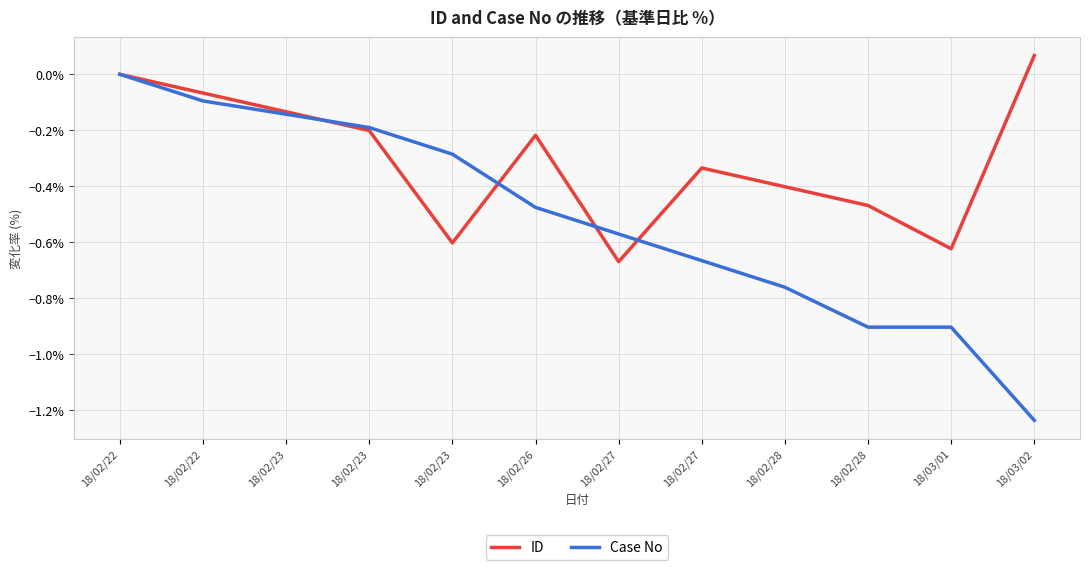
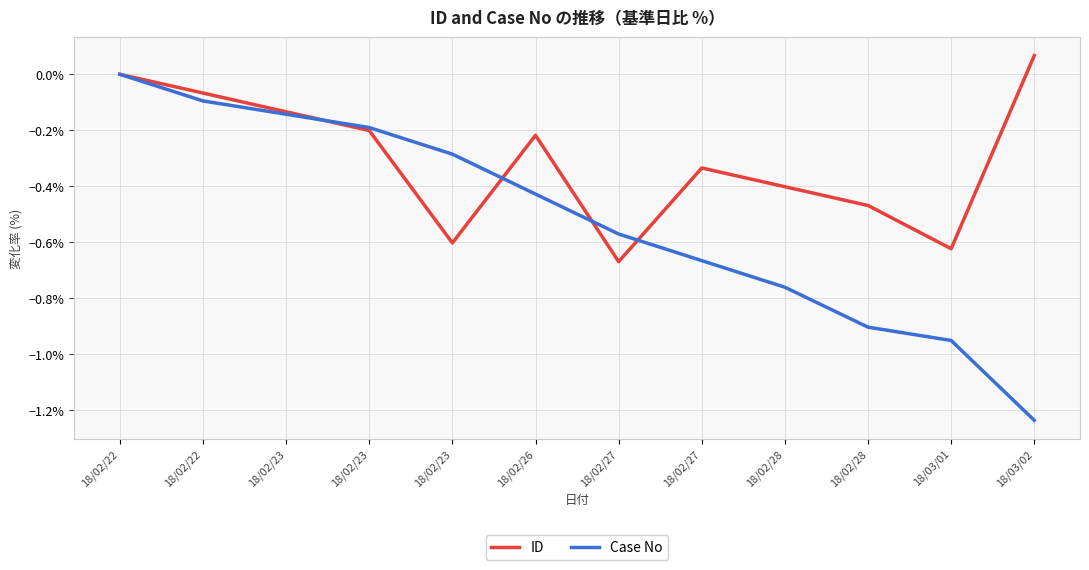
  {
    "ID": {
      "18/02/26": "-0.22%",
      "18/03/01": "-0.62%",
      "18/03/02": "0.07%"
    },
    "Case No": {
-     "18/02/26": "-0.48%",
-     "18/03/01": "-0.90%",
+     "18/02/26": "-0.43%",
+     "18/03/01": "-0.95%",
      "18/03/02": "-1.24%"
    }
  }
